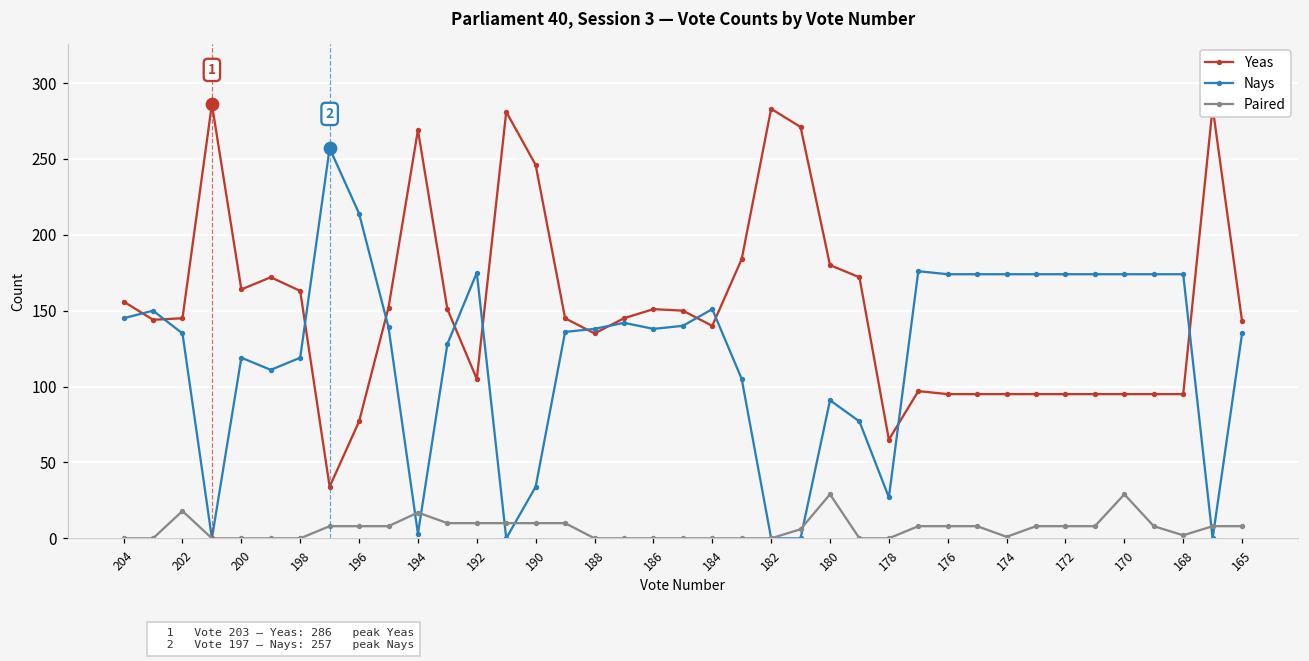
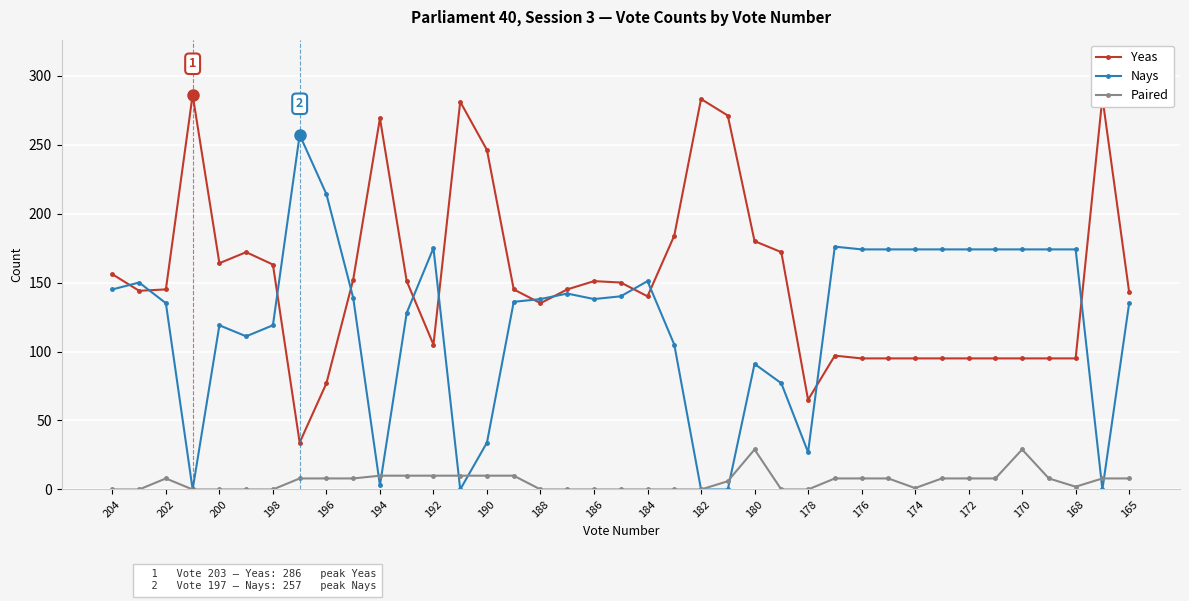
  {
    "Paired": {
      "204": 0,
-     "202": 18,
+     "202": 8,
      "200": 0,
      "198": 0,
      "196": 8,
-     "194": 17,
+     "194": 10,
      "192": 10,
      "190": 10,
      "188": 0,
      "186": 0,
      "184": 0,
      "180": 29,
      "178": 0,
      "176": 8,
      "174": 1,
      "172": 8,
      "170": 29,
      "168": 2,
      "165": 8
    }
  }
